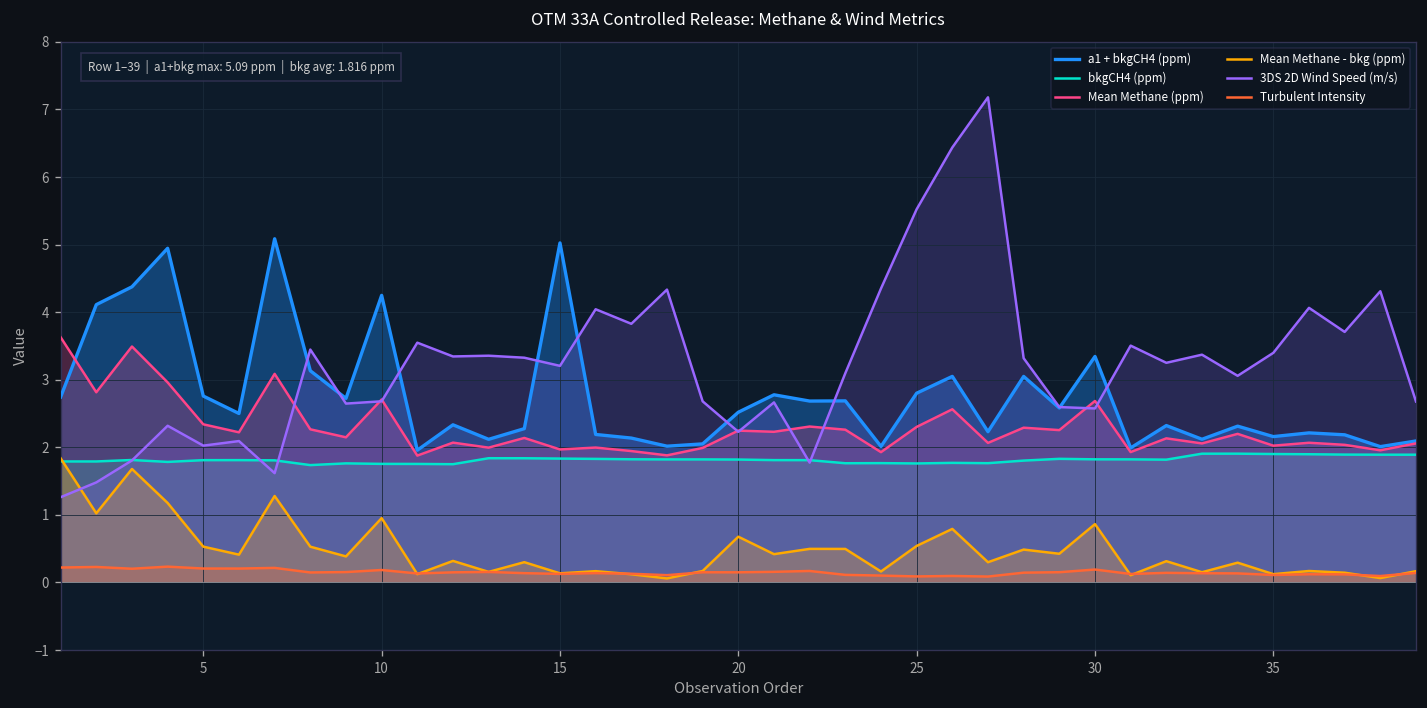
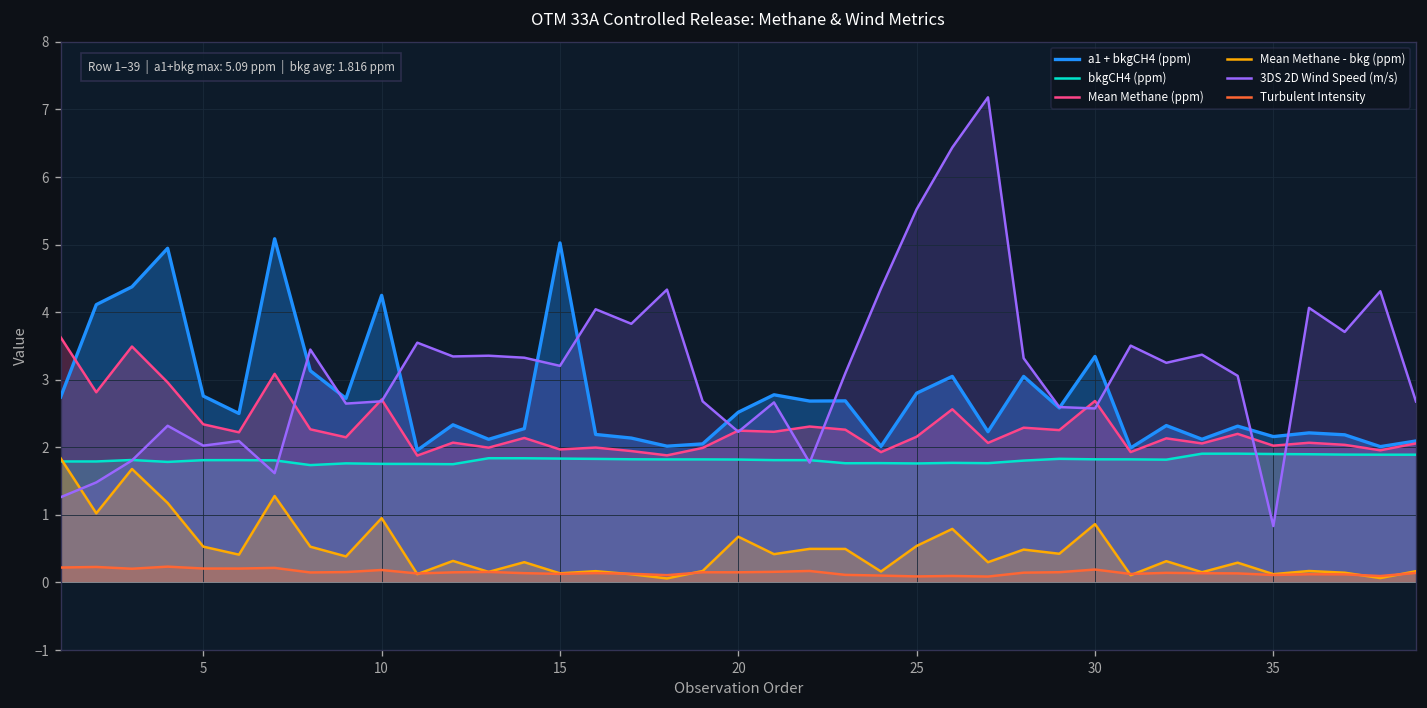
  {
    "a1 + bkgCH4 (ppm)": {
      "5": 2.8,
      "10": 4.2,
      "15": 5.0,
      "20": 2.5,
      "25": 2.8,
      "30": 3.3,
      "35": 2.2
    },
    "bkgCH4 (ppm)": {
      "5": 1.8,
      "10": 1.8,
      "15": 1.8,
      "20": 1.8,
      "25": 1.8,
      "30": 1.8,
      "35": 1.9
    },
    "Mean Methane (ppm)": {
      "5": 2.3,
      "15": 2.0,
-     "25": 2.3,
+     "25": 2.2,
      "30": 2.7,
      "35": 2.0
    },
    "Mean Methane - bkg (ppm)": {
      "5": 0.5,
      "10": 1.0,
      "20": 0.7,
      "25": 0.5,
      "30": 0.9
    },
    "3DS 2D Wind Speed (m/s)": {
      "5": 2.0,
      "15": 3.2,
      "25": 5.5,
      "30": 2.6,
-     "35": 3.4
+     "35": 0.8
    },
    "Turbulent Intensity": {
      "5": 0.2,
      "10": 0.2,
      "20": 0.2,
      "25": 0.1,
      "30": 0.2
    }
  }
